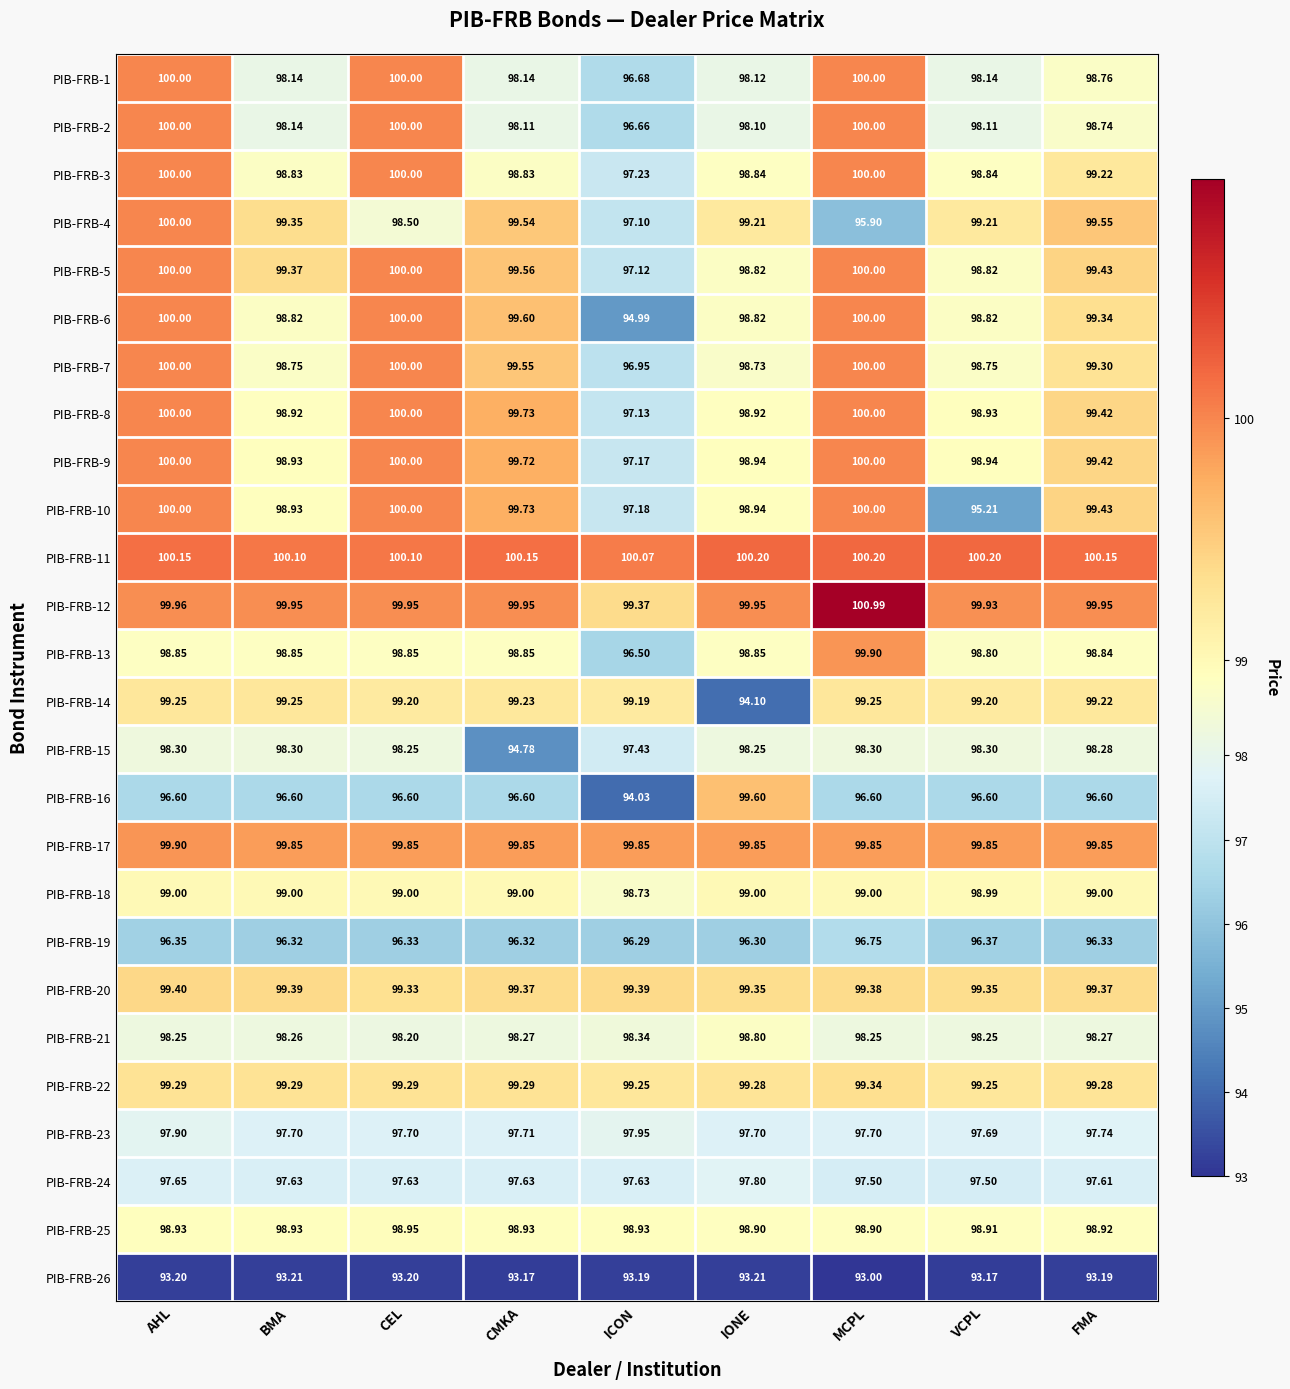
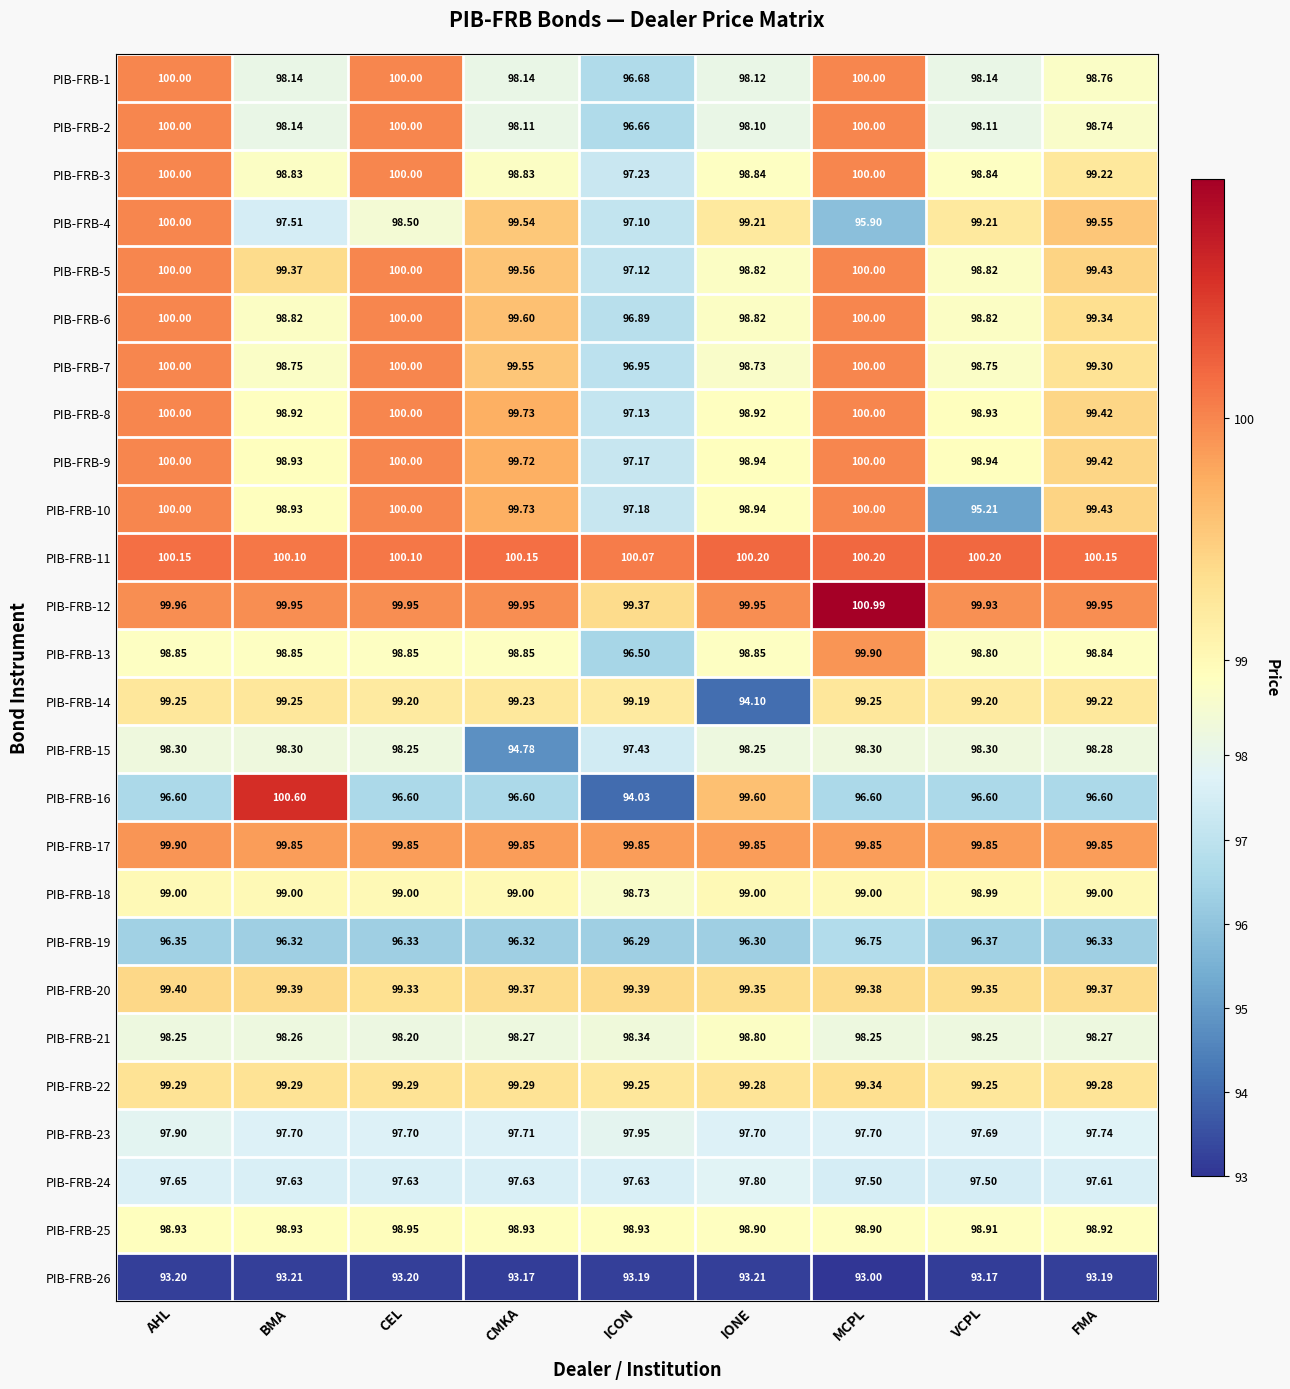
  {
    "PIB-FRB-4": {
      "AHL": 100.00,
-     "BMA": 99.35,
+     "BMA": 97.51,
      "CEL": 98.50,
      "CMKA": 99.54,
      "ICON": 97.10,
      "IONE": 99.21,
      "MCPL": 95.90,
      "VCPL": 99.21,
      "FMA": 99.55
    },
    "PIB-FRB-6": {
      "AHL": 100.00,
      "BMA": 98.82,
      "CEL": 100.00,
      "CMKA": 99.60,
-     "ICON": 94.99,
+     "ICON": 96.89,
      "IONE": 98.82,
      "MCPL": 100.00,
      "VCPL": 98.82,
      "FMA": 99.34
    },
    "PIB-FRB-16": {
      "AHL": 96.60,
-     "BMA": 96.60,
+     "BMA": 100.60,
      "CEL": 96.60,
      "CMKA": 96.60,
      "ICON": 94.03,
      "IONE": 99.60,
      "MCPL": 96.60,
      "VCPL": 96.60,
      "FMA": 96.60
    }
  }
